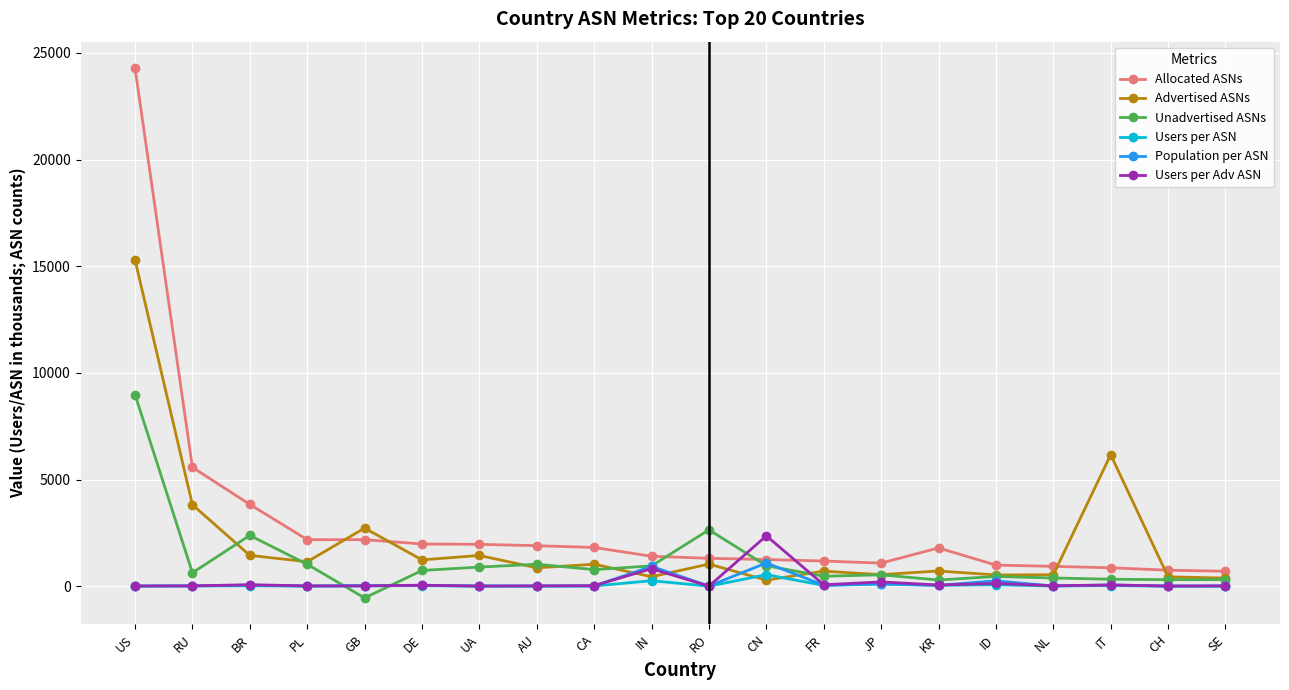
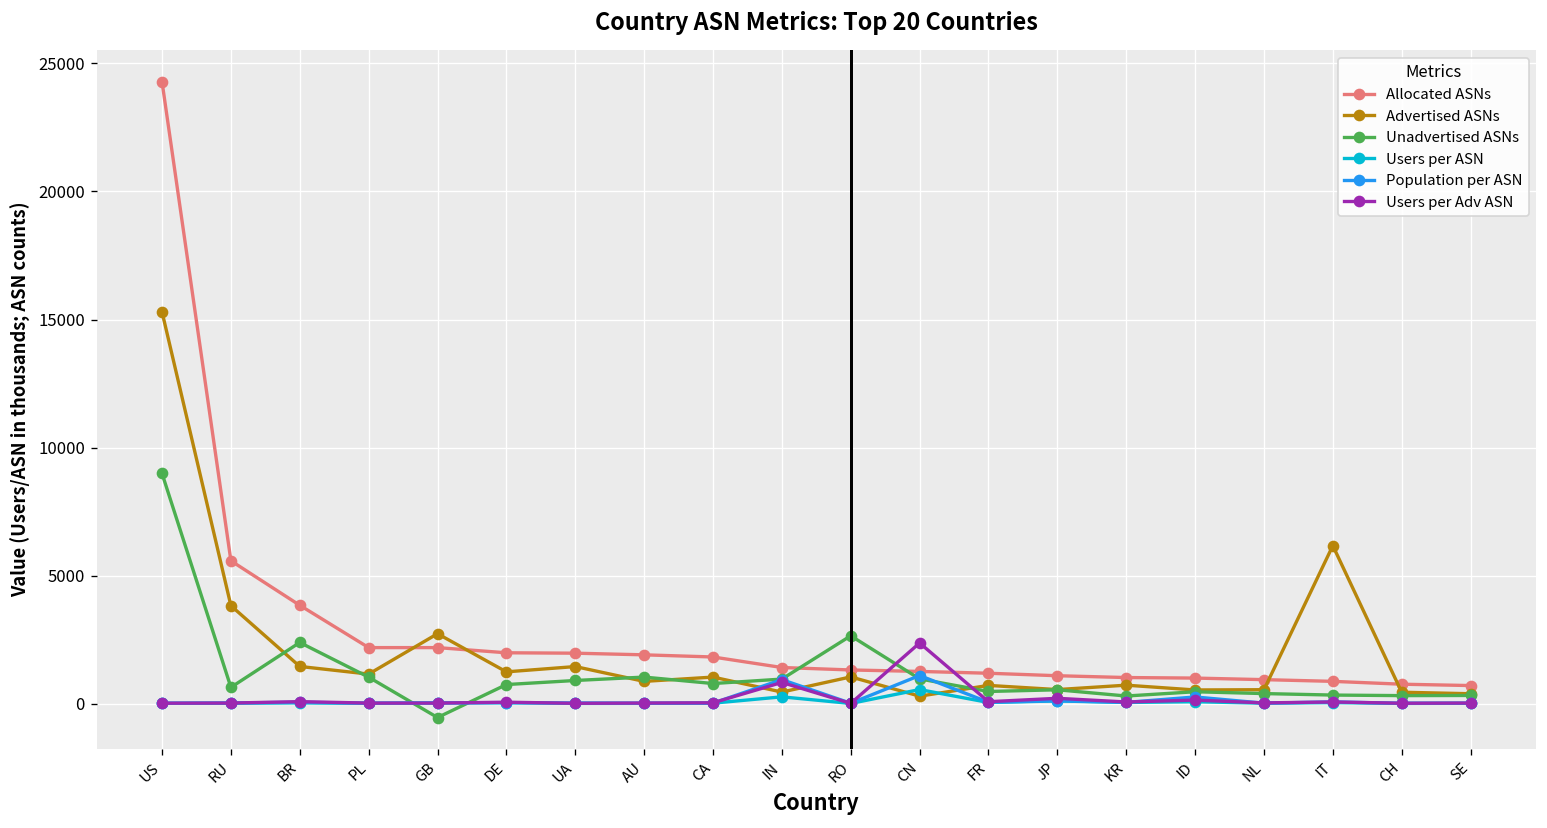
  {
    "Allocated ASNs": {
      "US": 24300,
      "RU": 5600,
      "BR": 3800,
      "PL": 2200,
      "GB": 2200,
      "DE": 2000,
      "UA": 2000,
      "AU": 1900,
      "CA": 1800,
      "IN": 1400,
      "RO": 1300,
      "CN": 1300,
      "FR": 1200,
      "JP": 1100,
-     "KR": 1800,
+     "KR": 1000,
      "ID": 1000,
      "NL": 900,
      "IT": 900,
      "CH": 800,
      "SE": 700
    },
    "Advertised ASNs": {
      "US": 15300,
      "RU": 3800,
      "BR": 1500,
      "PL": 1200,
      "GB": 2700,
      "DE": 1200,
      "UA": 1400,
      "AU": 900,
      "CA": 1000,
      "IN": 500,
      "RO": 1000,
      "CN": 300,
      "FR": 700,
      "KR": 700,
      "NL": 500,
      "IT": 6200,
      "CH": 400
    },
    "Unadvertised ASNs": {
      "US": 9000,
      "RU": 600,
      "BR": 2400,
      "PL": 1000,
      "GB": -500,
      "DE": 700,
      "UA": 900,
      "AU": 1000,
      "CA": 800,
      "RO": 2600,
      "CN": 1000,
      "FR": 500,
      "KR": 300,
      "NL": 400,
      "IT": 300,
      "CH": 300
    },
    "Users per Adv ASN": {
      "CN": 2400
    }
  }
